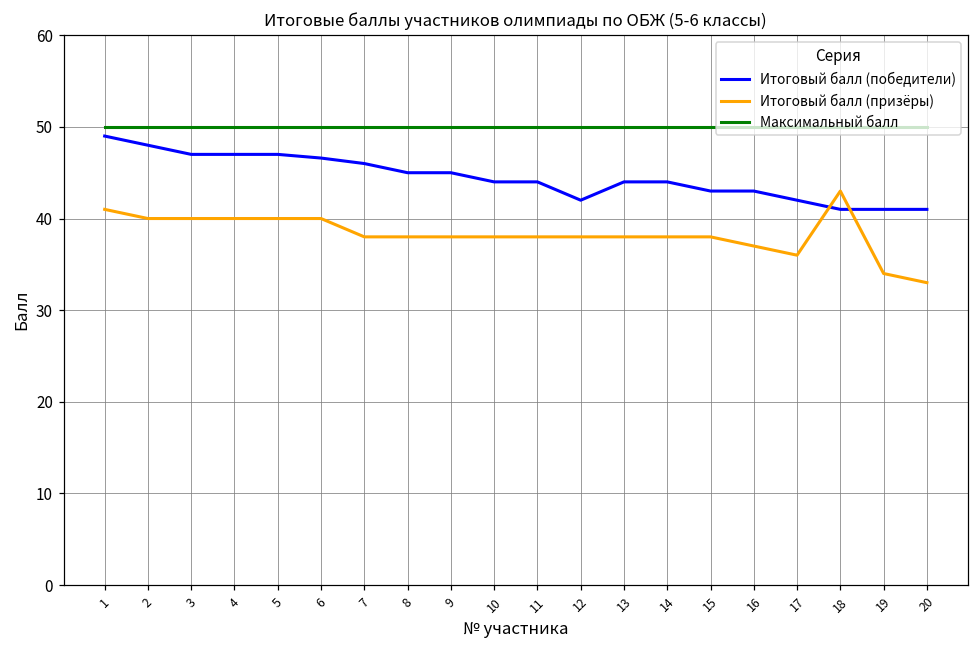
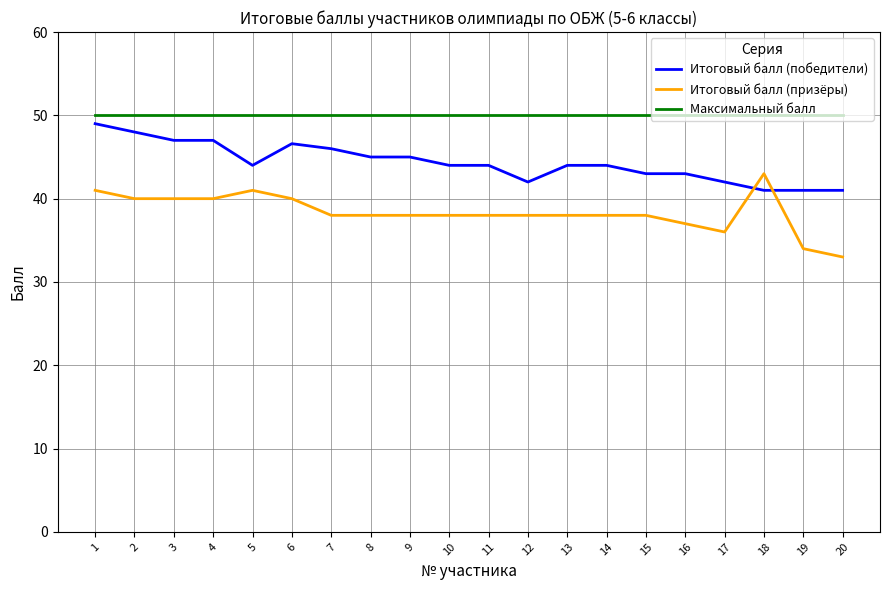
  {
    "Итоговый балл (победители)": {
      "1": 49,
      "2": 48,
      "3": 47,
      "4": 47,
-     "5": 47,
+     "5": 44,
      "6": 47,
      "7": 46,
      "8": 45,
      "9": 45,
      "10": 44,
      "11": 44,
      "12": 42,
      "13": 44,
      "14": 44,
      "15": 43,
      "16": 43,
      "17": 42,
      "18": 41,
      "19": 41,
      "20": 41
    },
    "Итоговый балл (призёры)": {
      "1": 41,
      "2": 40,
      "3": 40,
      "4": 40,
-     "5": 40,
+     "5": 41,
      "6": 40,
      "7": 38,
      "8": 38,
      "9": 38,
      "10": 38,
      "11": 38,
      "12": 38,
      "13": 38,
      "14": 38,
      "15": 38,
      "16": 37,
      "17": 36,
      "18": 43,
      "19": 34,
      "20": 33
    },
    "Максимальный балл": {
      "1": 50,
      "2": 50,
      "3": 50,
      "4": 50,
      "5": 50,
      "6": 50,
      "7": 50,
      "8": 50,
      "9": 50,
      "10": 50,
      "11": 50,
      "12": 50,
      "13": 50,
      "14": 50,
      "15": 50
    }
  }
